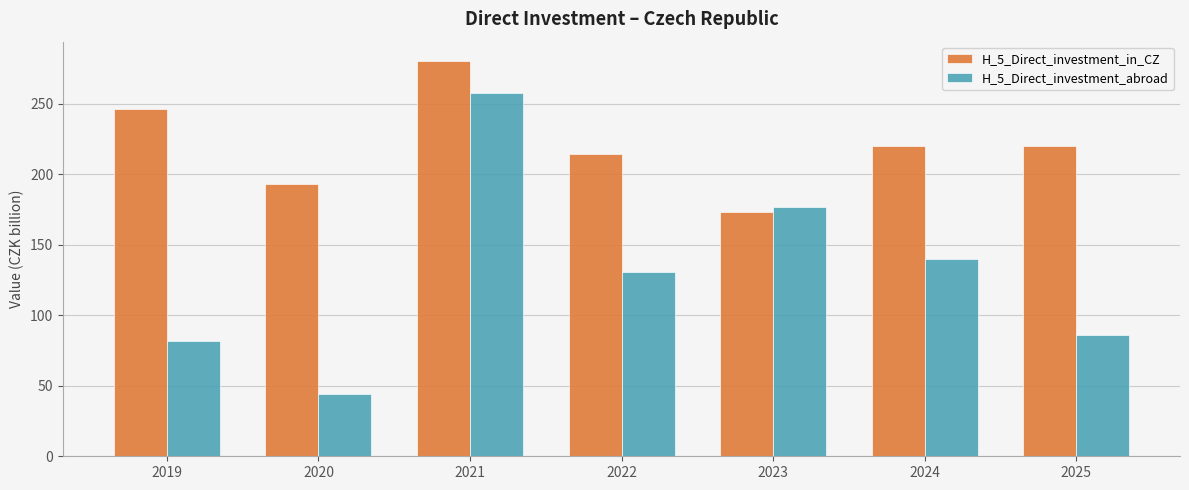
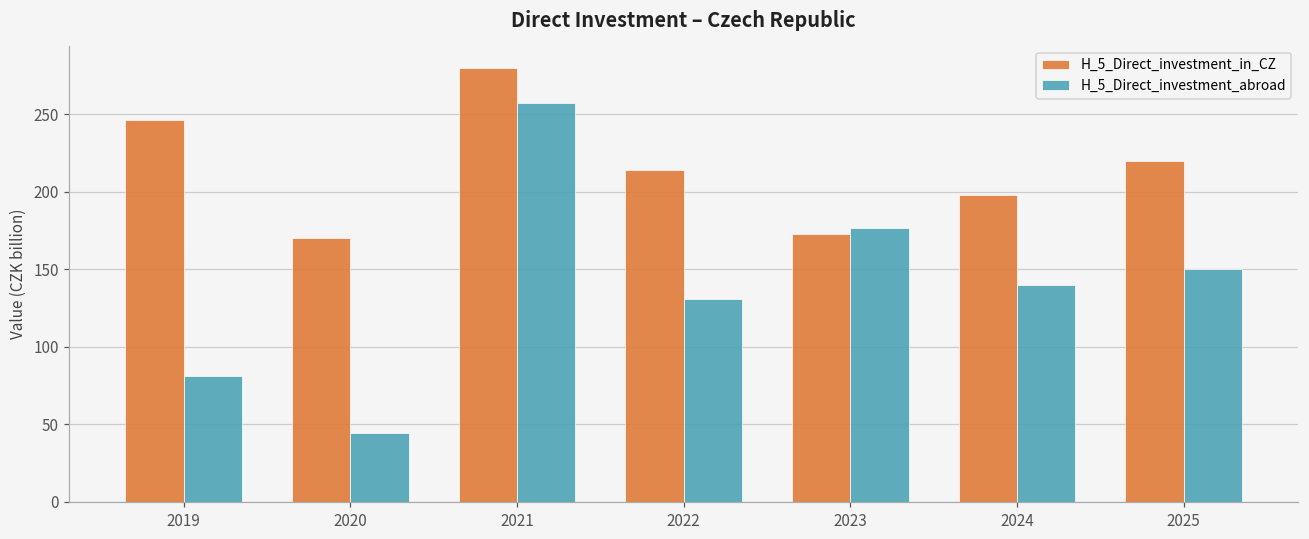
  {
    "H_5_Direct_investment_in_CZ": {
      "2019": 246,
-     "2020": 193,
+     "2020": 170,
      "2021": 280,
      "2022": 214,
      "2023": 173,
-     "2024": 220,
+     "2024": 198,
      "2025": 220
    },
    "H_5_Direct_investment_abroad": {
      "2019": 81,
      "2020": 44,
      "2021": 257,
      "2022": 131,
      "2023": 177,
      "2024": 140,
-     "2025": 86
+     "2025": 150
    }
  }
